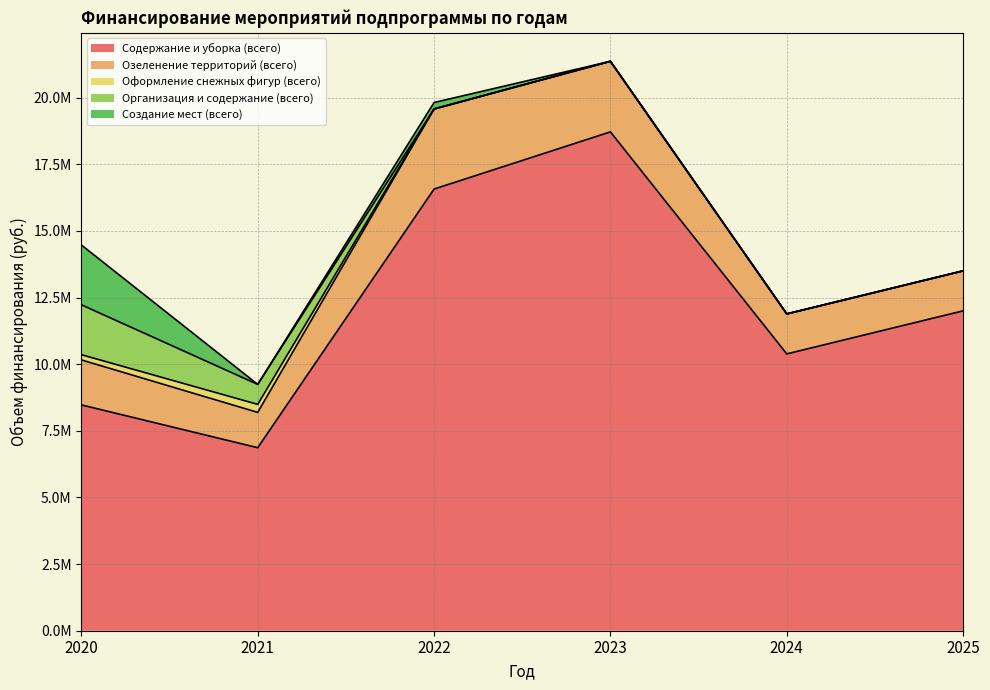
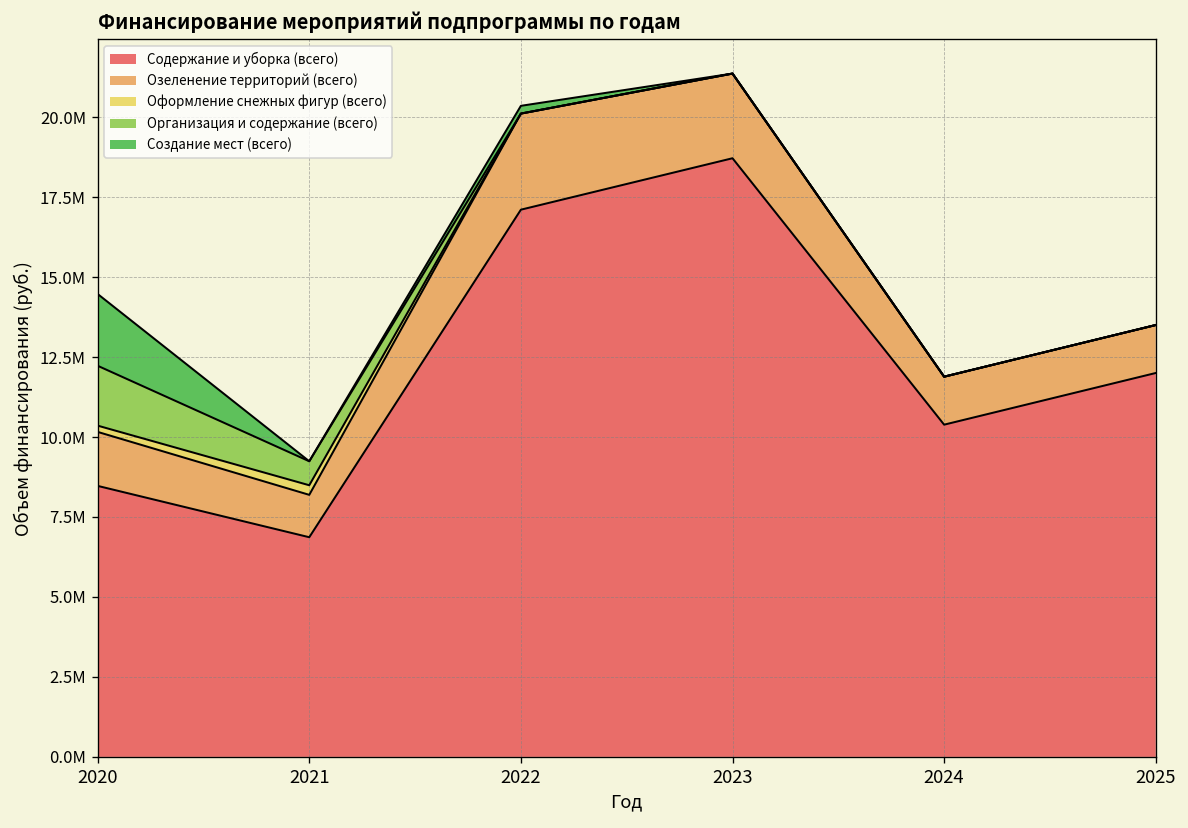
  {
    "Содержание и уборка (всего)": {
      "2020": 8500000,
      "2021": 6900000,
-     "2022": 16600000,
+     "2022": 17100000,
      "2023": 18700000,
      "2024": 10400000,
      "2025": 12000000
    },
    "Организация и содержание (всего)": {
      "2020": 1900000
    },
    "Создание мест (всего)": {
      "2020": 2200000,
      "2022": 200000
    }
  }
